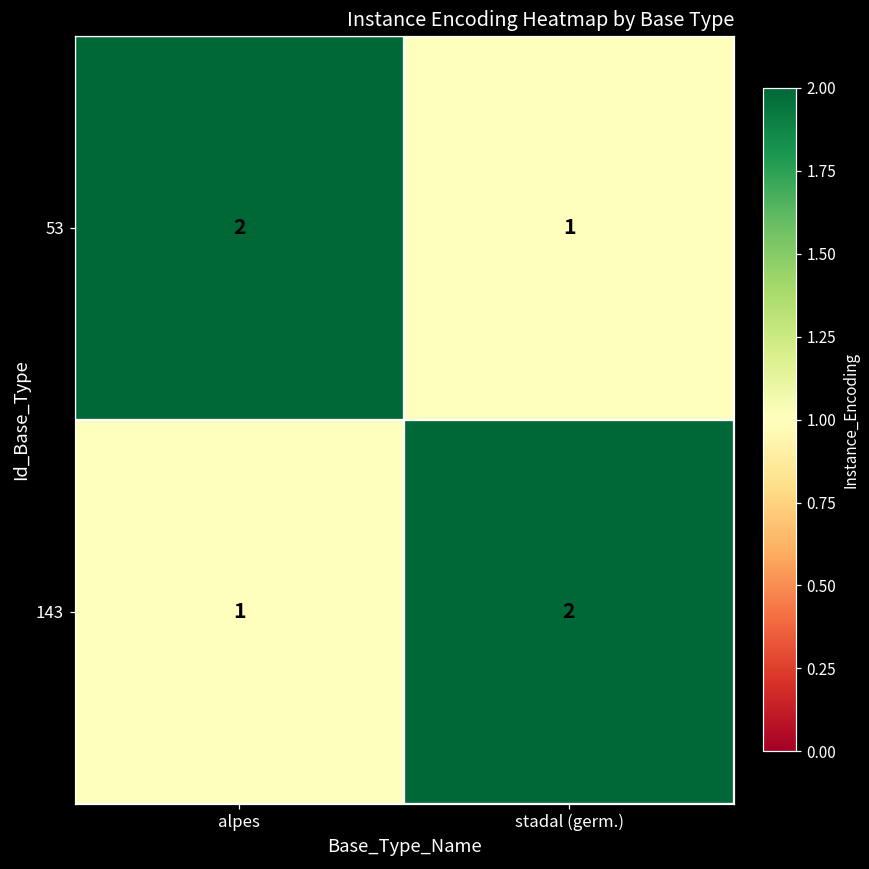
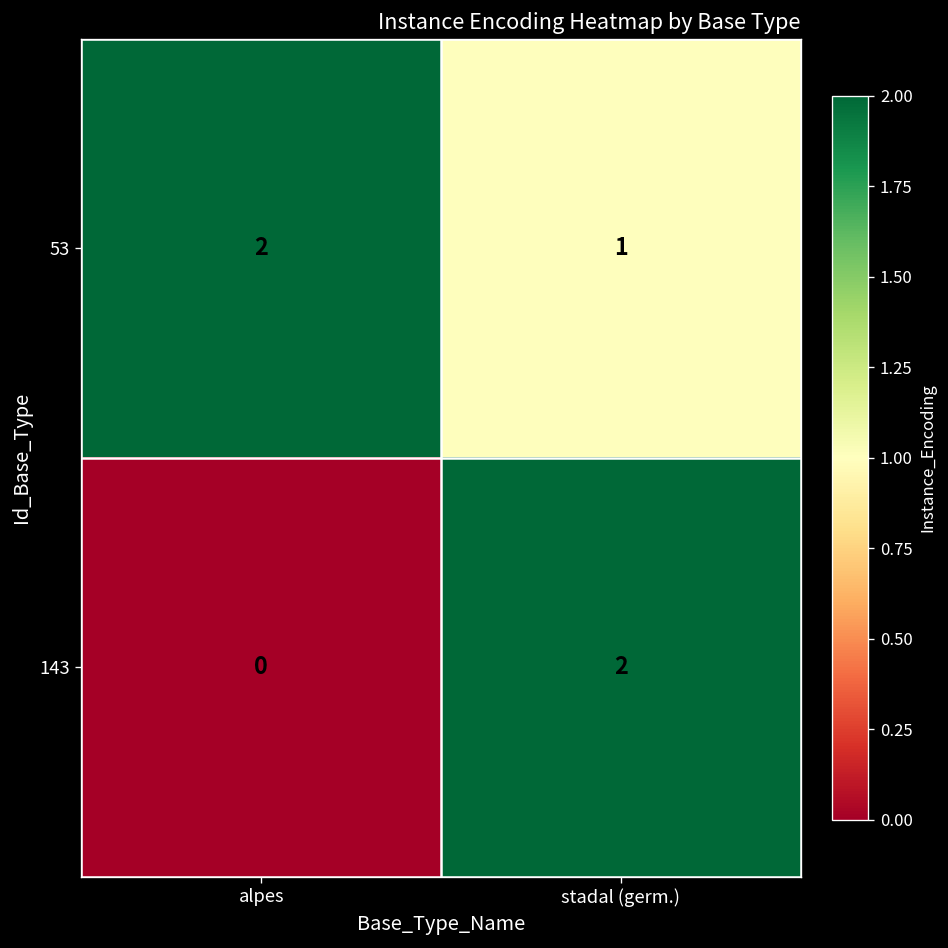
  {
    "53": {
      "alpes": 2,
      "stadal (germ.)": 1
    },
    "143": {
-     "alpes": 1,
+     "alpes": 0,
      "stadal (germ.)": 2
    }
  }
